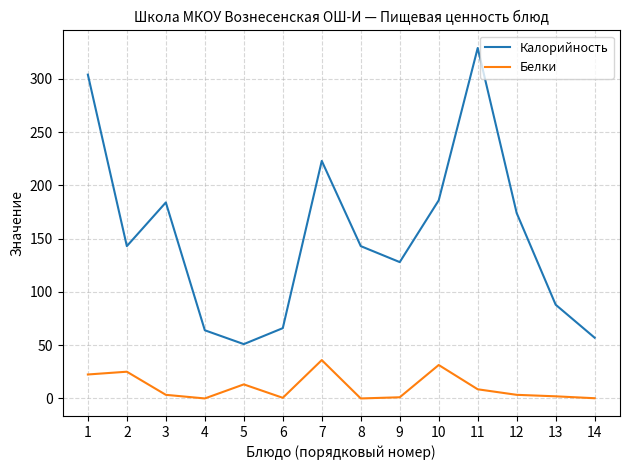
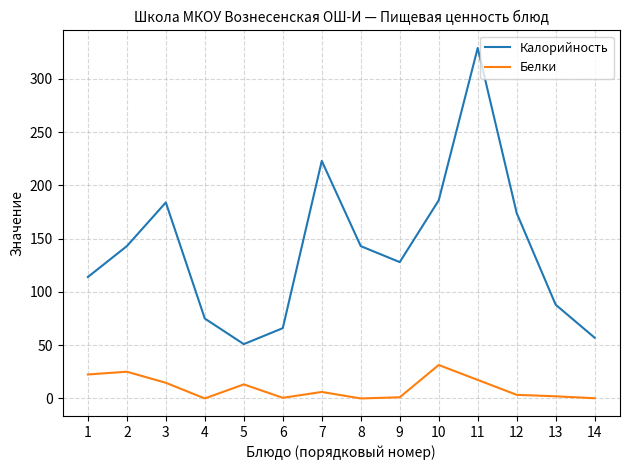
  {
    "Калорийность": {
-     "1": 304,
+     "1": 114,
      "2": 143,
      "3": 184,
-     "4": 64,
+     "4": 75,
      "5": 51,
      "6": 66,
      "7": 223,
      "8": 143,
      "9": 128,
      "10": 186,
      "11": 329,
      "12": 174,
      "13": 88,
      "14": 57
    },
    "Белки": {
      "1": 23,
      "2": 25,
-     "3": 3,
+     "3": 15,
      "4": 0,
      "5": 13,
      "6": 1,
-     "7": 36,
+     "7": 6,
      "8": 0,
      "9": 1,
      "10": 31,
-     "11": 9,
+     "11": 17,
      "12": 3,
      "13": 2,
      "14": 0
    }
  }
